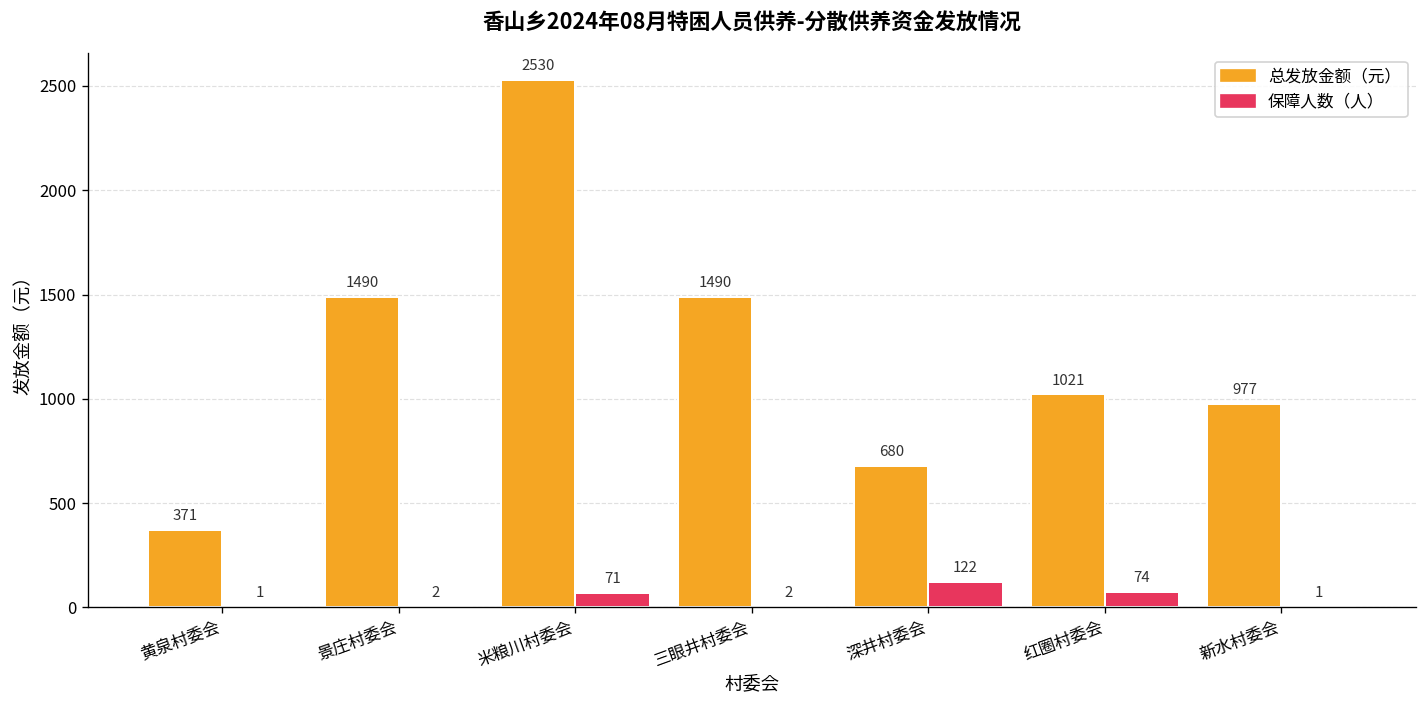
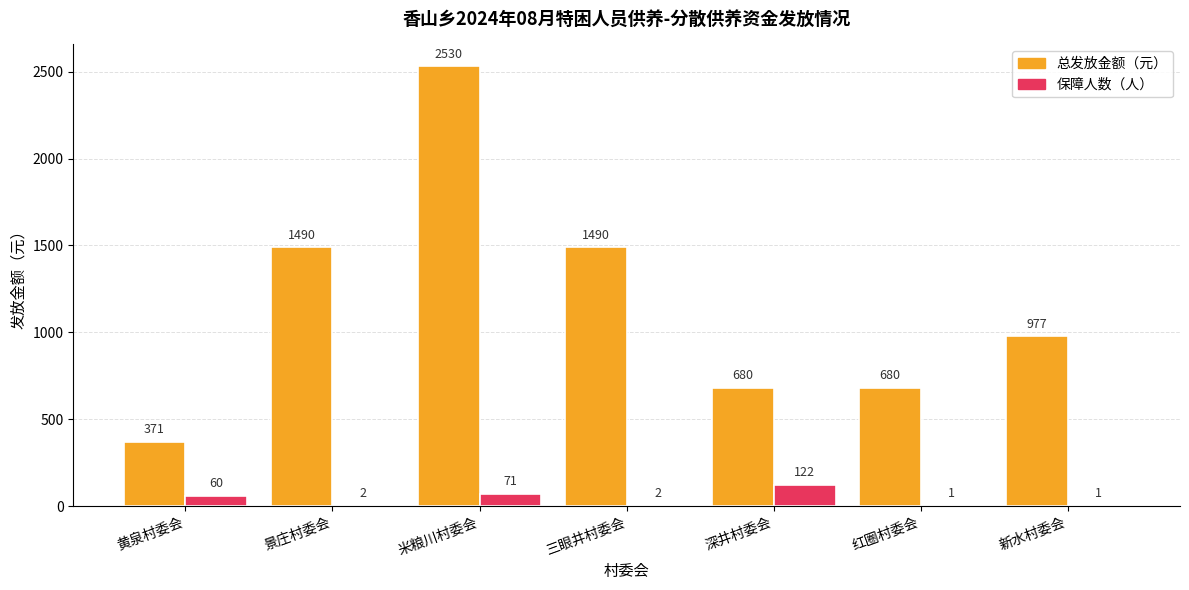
  {
    "总发放金额（元）": {
      "黄泉村委会": 371,
      "景庄村委会": 1490,
      "米粮川村委会": 2530,
      "三眼井村委会": 1490,
      "深井村委会": 680,
-     "红圈村委会": 1021,
+     "红圈村委会": 680,
      "新水村委会": 977
    },
    "保障人数（人）": {
-     "黄泉村委会": 1,
+     "黄泉村委会": 60,
      "景庄村委会": 2,
      "米粮川村委会": 71,
      "三眼井村委会": 2,
      "深井村委会": 122,
-     "红圈村委会": 74,
+     "红圈村委会": 1,
      "新水村委会": 1
    }
  }
